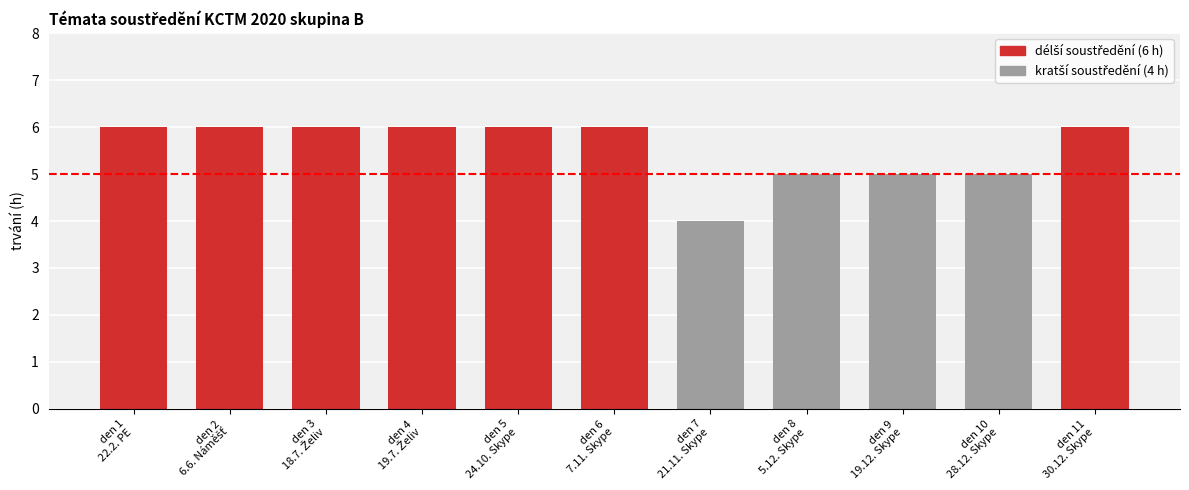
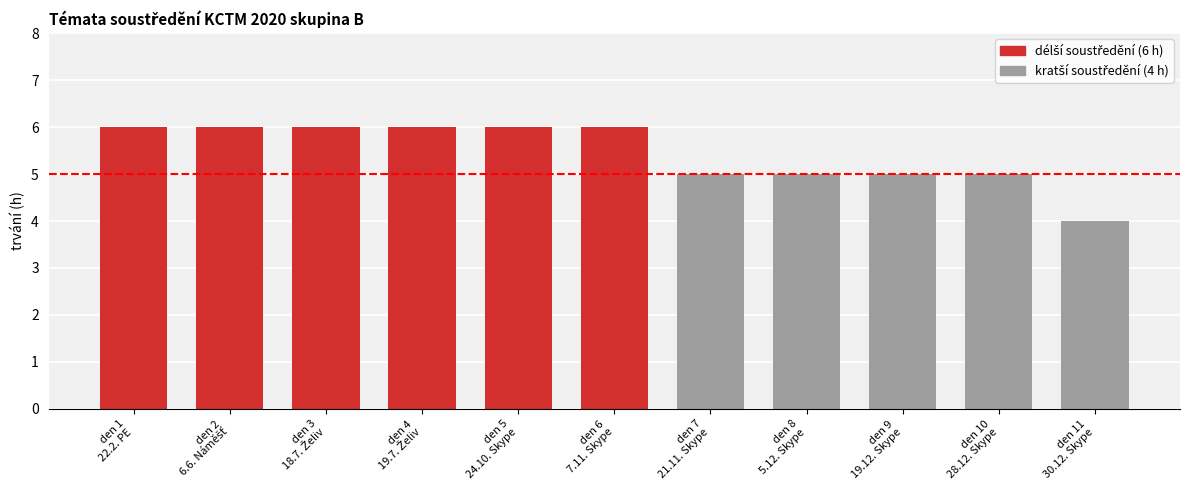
  {
    "den 1 22.2. PE": 6,
    "den 2 6.6. Náměšť": 6,
    "den 3 18.7. Želiv": 6,
    "den 4 19.7. Želiv": 6,
    "den 5 24.10. Skype": 6,
    "den 6 7.11. Skype": 6,
-   "den 7 21.11. Skype": 4,
+   "den 7 21.11. Skype": 5,
    "den 8 5.12. Skype": 5,
    "den 9 19.12. Skype": 5,
    "den 10 28.12. Skype": 5,
-   "den 11 30.12. Skype": 6
+   "den 11 30.12. Skype": 4
  }
